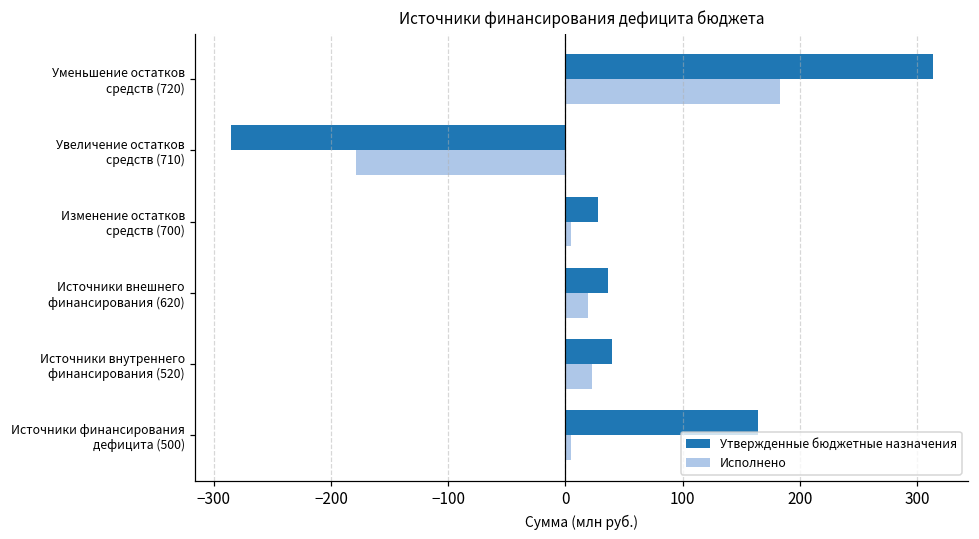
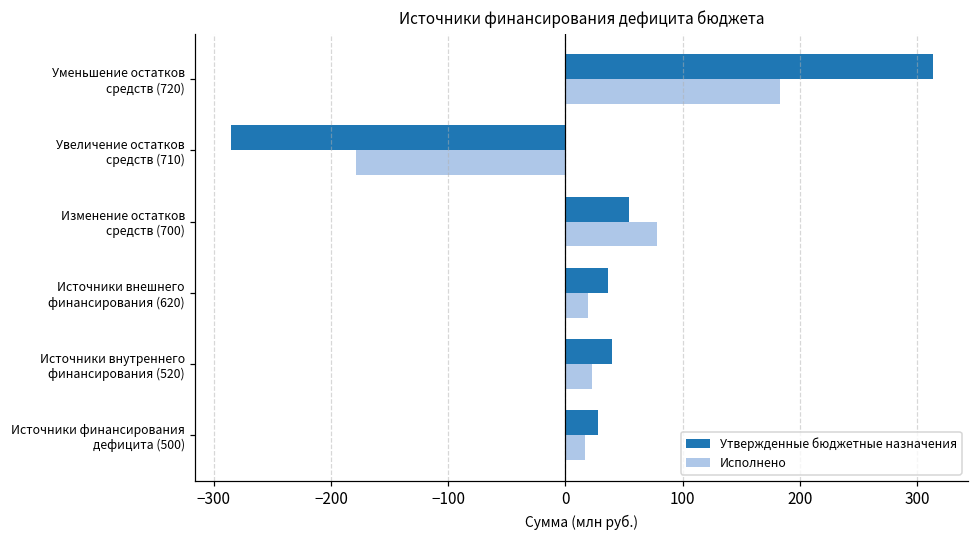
  {
    "Утвержденные бюджетные назначения": {
      "Уменьшение остатков средств (720)": 314,
      "Увеличение остатков средств (710)": -286,
-     "Изменение остатков средств (700)": 28,
+     "Изменение остатков средств (700)": 54,
      "Источники внешнего финансирования (620)": 36,
      "Источники внутреннего финансирования (520)": 40,
-     "Источники финансирования дефицита (500)": 165
+     "Источники финансирования дефицита (500)": 28
    },
    "Исполнено": {
      "Уменьшение остатков средств (720)": 183,
      "Увеличение остатков средств (710)": -178,
-     "Изменение остатков средств (700)": 5,
+     "Изменение остатков средств (700)": 78,
      "Источники внешнего финансирования (620)": 19,
      "Источники внутреннего финансирования (520)": 23,
-     "Источники финансирования дефицита (500)": 5
+     "Источники финансирования дефицита (500)": 17
    }
  }
